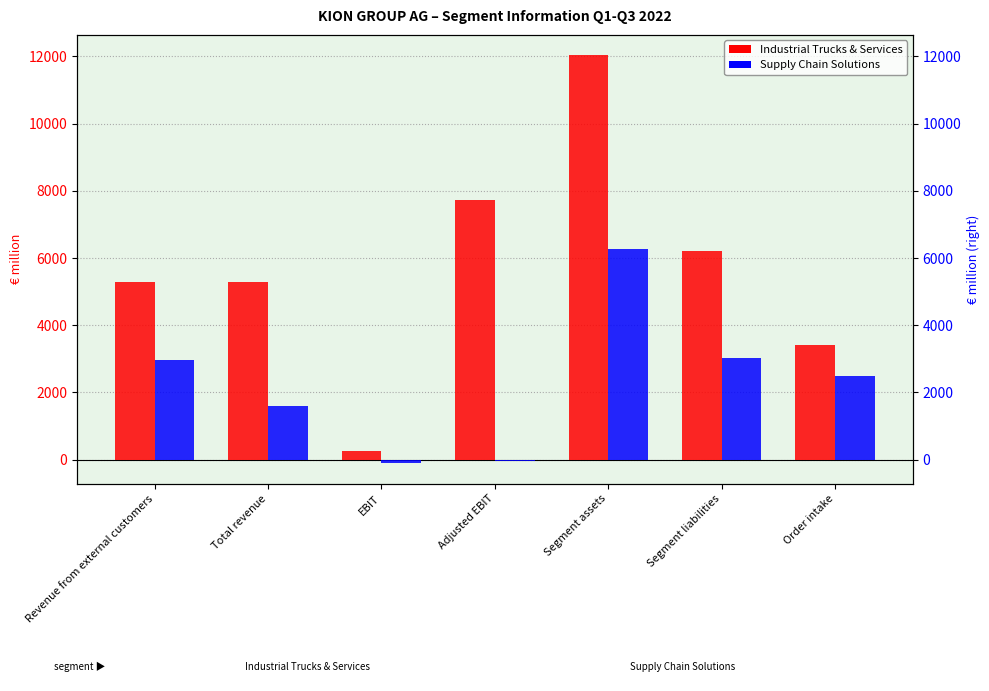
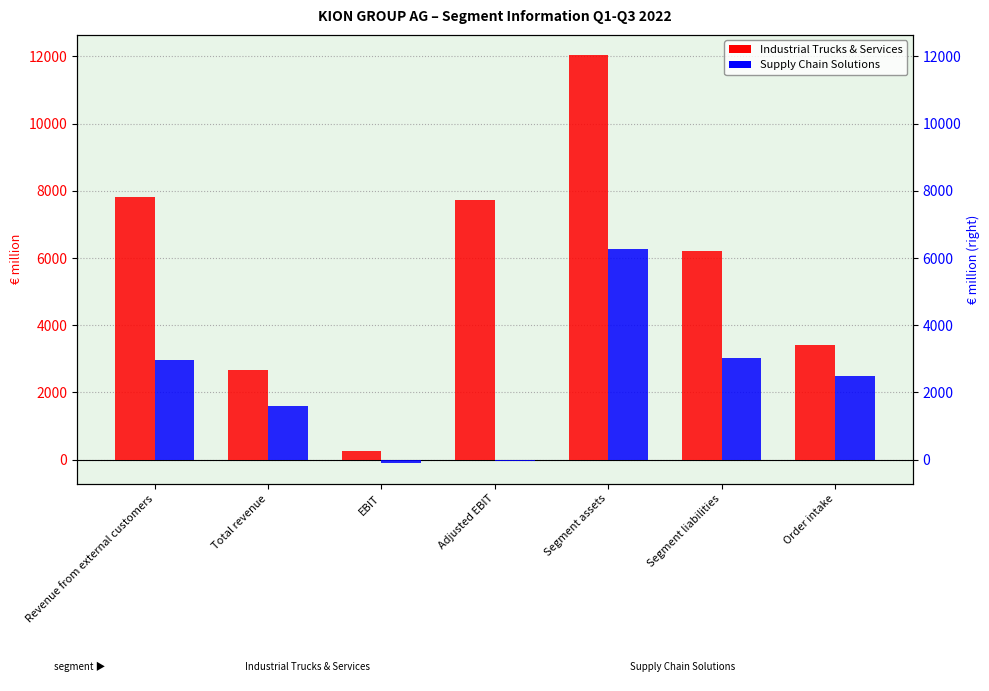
  {
    "Industrial Trucks & Services": {
-     "Revenue from external customers": 5300,
-     "Total revenue": 5300,
+     "Revenue from external customers": 7800,
+     "Total revenue": 2700,
      "EBIT": 300,
      "Adjusted EBIT": 7700,
      "Segment assets": 12000,
      "Segment liabilities": 6200,
      "Order intake": 3400
    },
    "Supply Chain Solutions": {
      "Revenue from external customers": 3000,
      "Total revenue": 1600,
      "EBIT": -100,
      "Segment assets": 6300,
      "Segment liabilities": 3000,
      "Order intake": 2500
    }
  }
